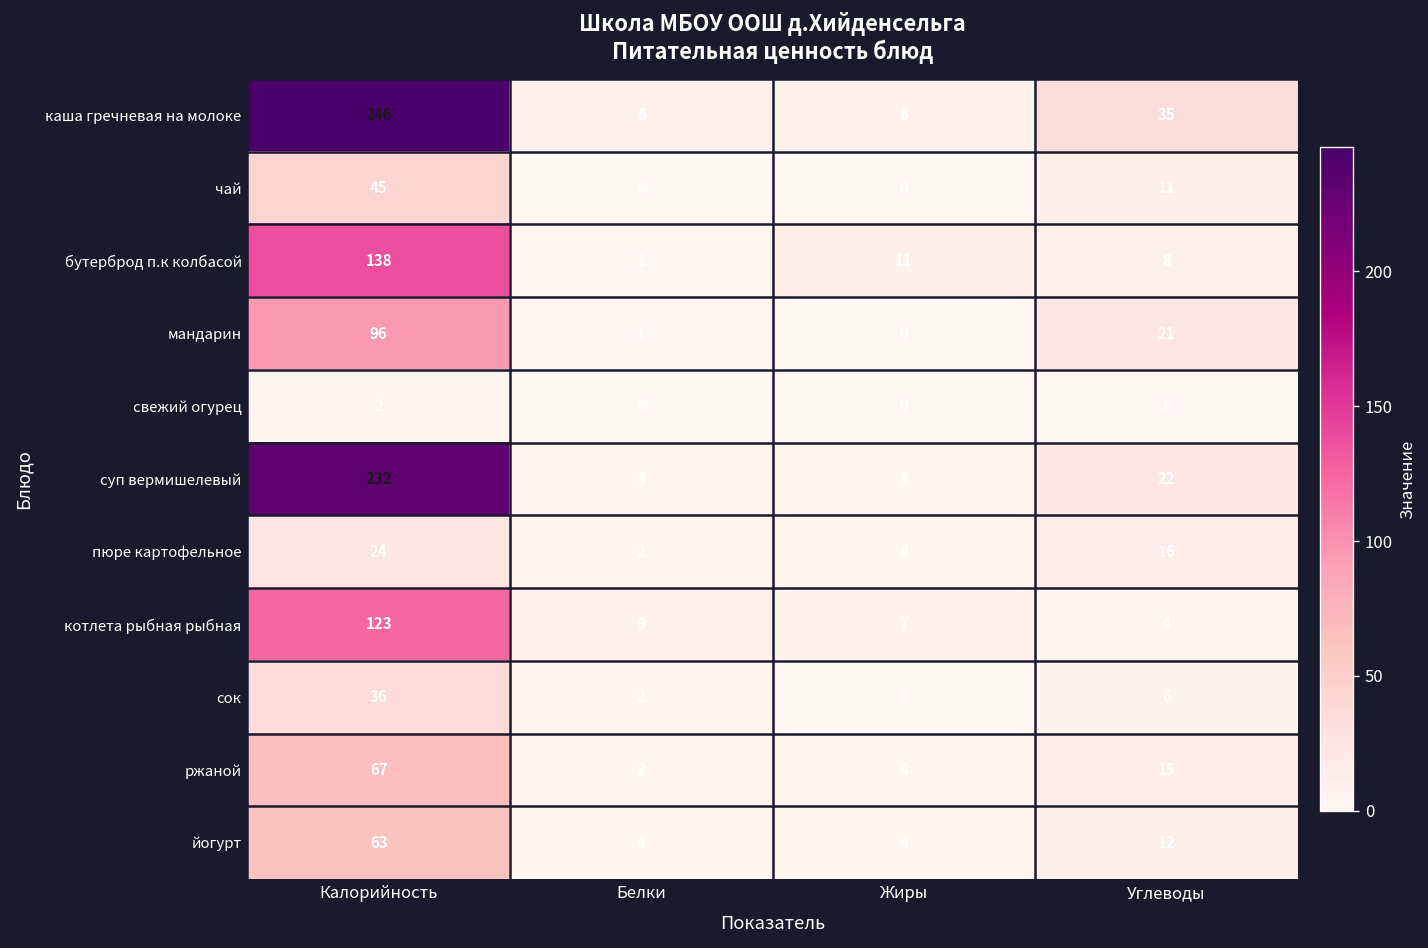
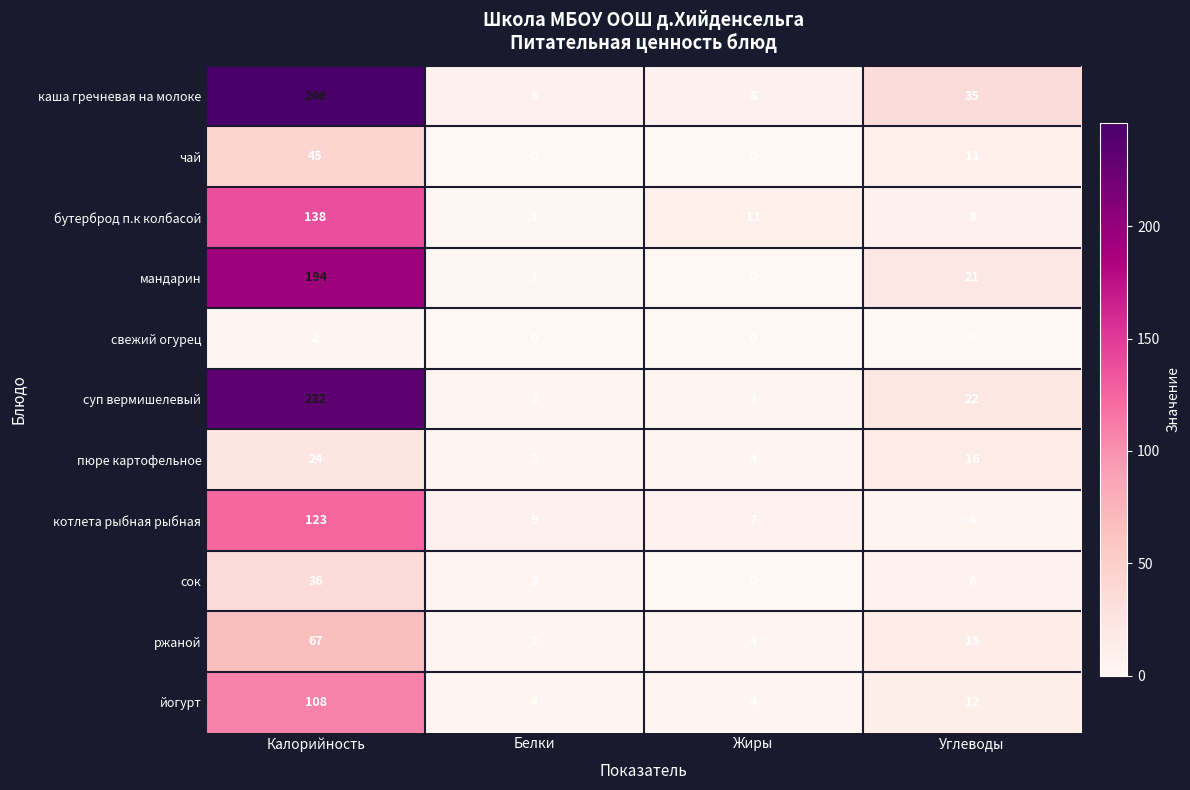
  {
    "каша гречневая на молоке": {
      "Калорийность": 246
    },
    "бутерброд п.к колбасой": {
      "Калорийность": 138
    },
    "мандарин": {
-     "Калорийность": 96
+     "Калорийность": 194
    },
    "суп вермишелевый": {
      "Калорийность": 232
    },
    "котлета рыбная рыбная": {
      "Калорийность": 123
    },
    "ржаной": {
      "Калорийность": 67
    },
    "йогурт": {
-     "Калорийность": 63
+     "Калорийность": 108
    }
  }
